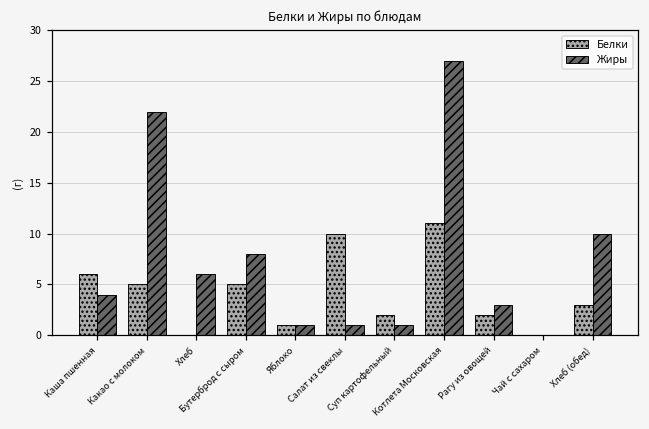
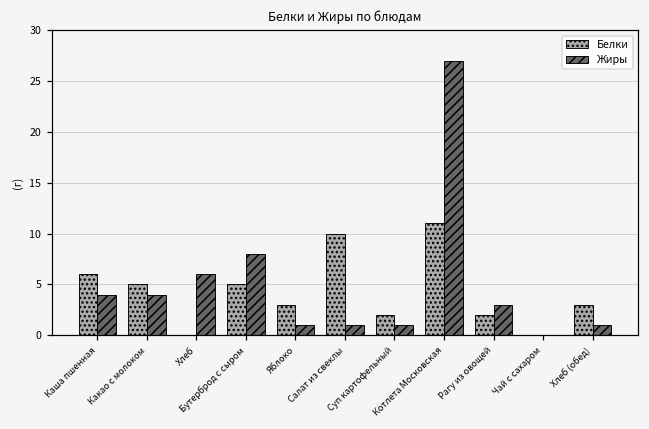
  {
    "Белки": {
      "Каша пшенная": 6,
      "Какао с молоком": 5,
      "Хлеб": 0,
      "Бутерброд с сыром": 5,
-     "Яблоко": 1,
+     "Яблоко": 3,
      "Салат из свеклы": 10,
      "Суп картофельный": 2,
      "Котлета Московская": 11,
      "Рагу из овощей": 2,
      "Чай с сахаром": 0,
      "Хлеб (обед)": 3
    },
    "Жиры": {
      "Каша пшенная": 4,
-     "Какао с молоком": 22,
+     "Какао с молоком": 4,
      "Хлеб": 6,
      "Бутерброд с сыром": 8,
      "Яблоко": 1,
      "Салат из свеклы": 1,
      "Суп картофельный": 1,
      "Котлета Московская": 27,
      "Рагу из овощей": 3,
      "Чай с сахаром": 0,
-     "Хлеб (обед)": 10
+     "Хлеб (обед)": 1
    }
  }
